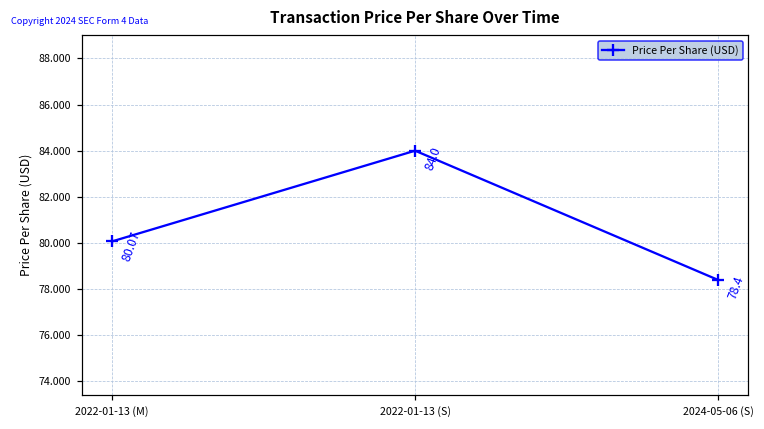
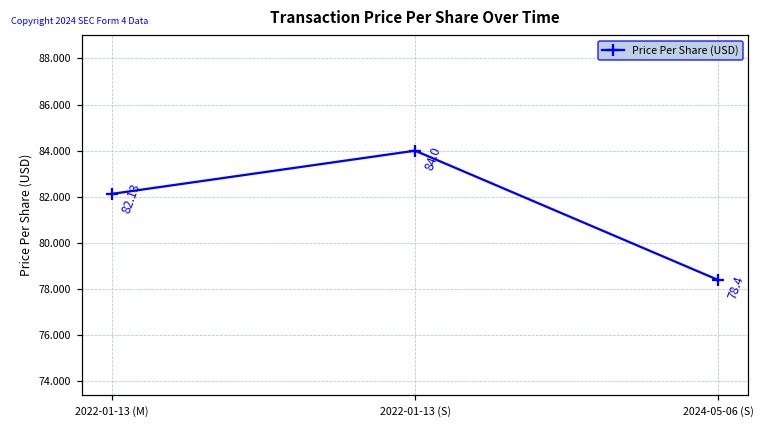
  {
-   "2022-01-13 (M)": 80.07,
+   "2022-01-13 (M)": 82.13,
    "2022-01-13 (S)": 84.0,
    "2024-05-06 (S)": 78.4
  }
